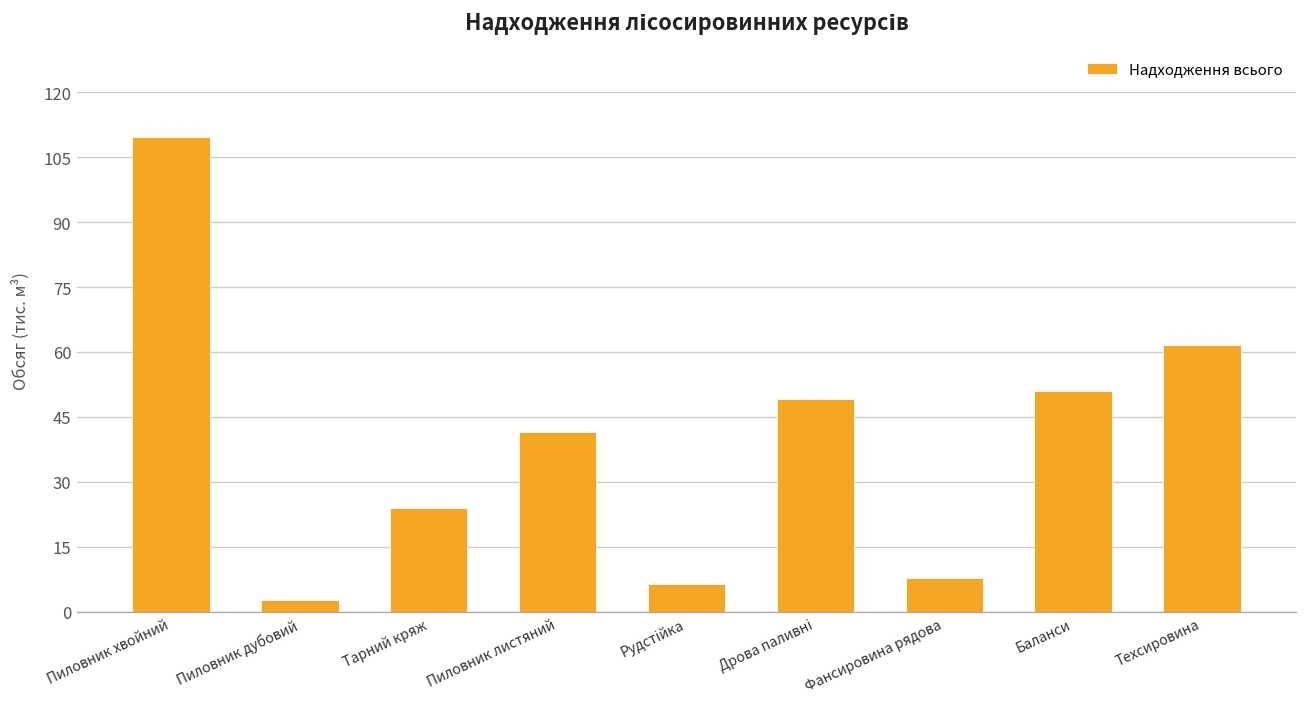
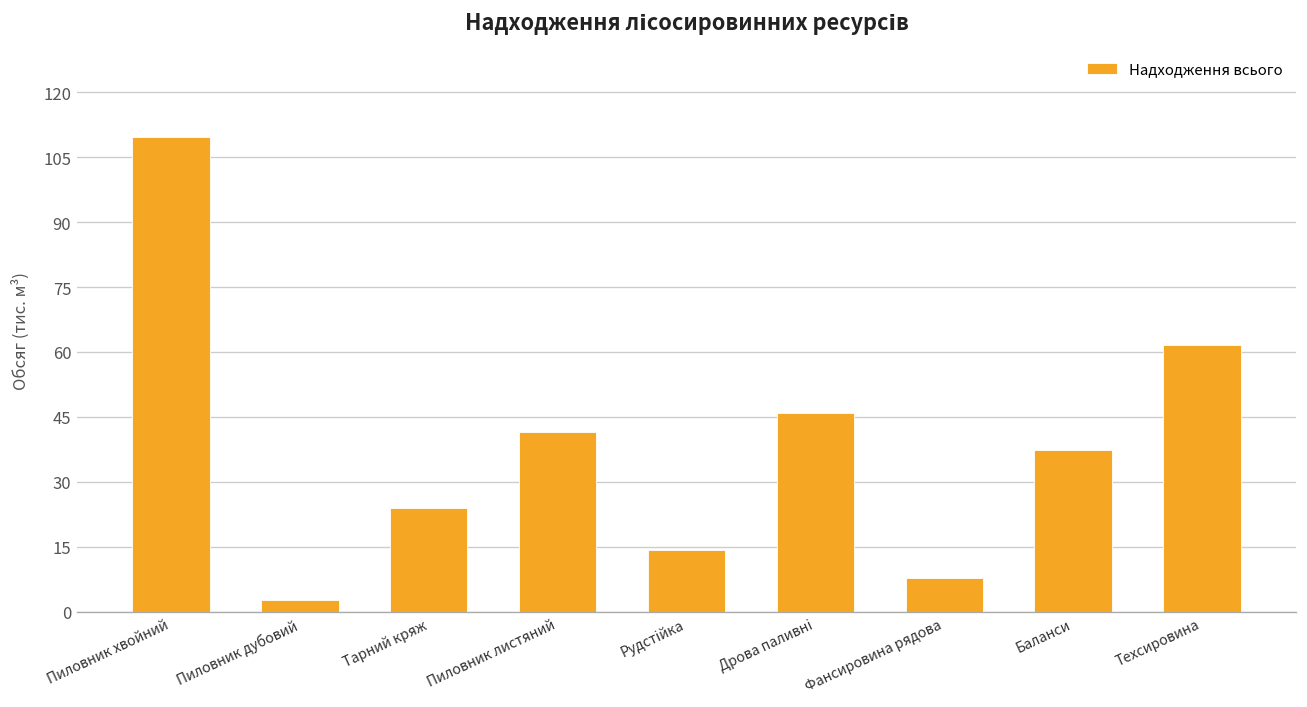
  {
    "Пиловник хвойний": 110,
    "Пиловник дубовий": 3,
    "Тарний кряж": 24,
    "Пиловник листяний": 42,
-   "Рудстійка": 6,
-   "Дрова паливні": 49,
+   "Рудстійка": 14,
+   "Дрова паливні": 46,
    "Фансировина рядова": 8,
-   "Баланси": 51,
+   "Баланси": 37,
    "Техсировина": 62
  }
